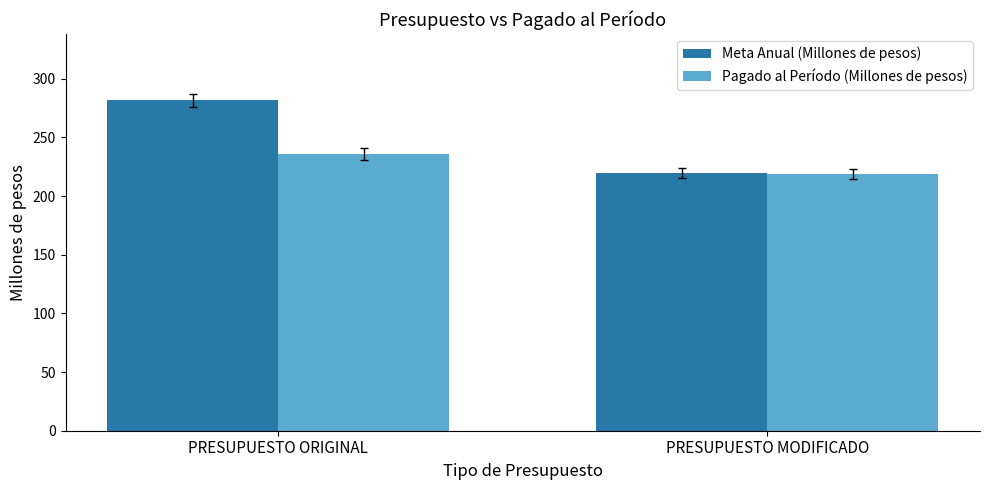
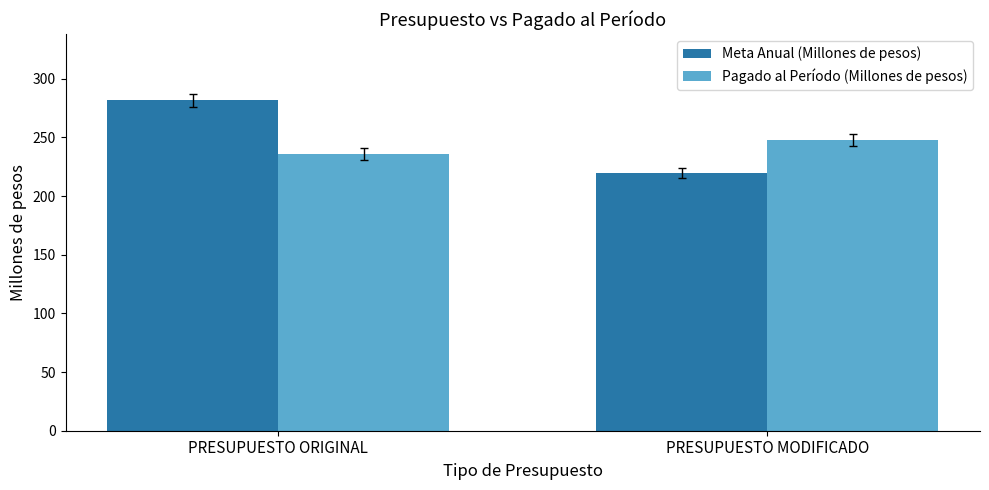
  {
    "Meta Anual (Millones de pesos)": {
      "PRESUPUESTO ORIGINAL": 282,
      "PRESUPUESTO MODIFICADO": 220
    },
    "Pagado al Período (Millones de pesos)": {
      "PRESUPUESTO ORIGINAL": 236,
-     "PRESUPUESTO MODIFICADO": 219
+     "PRESUPUESTO MODIFICADO": 248
    }
  }
